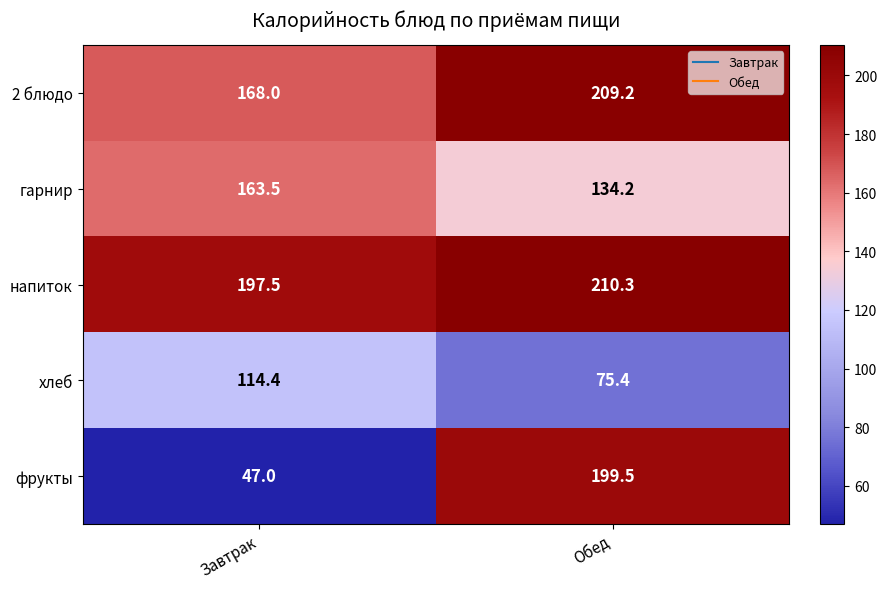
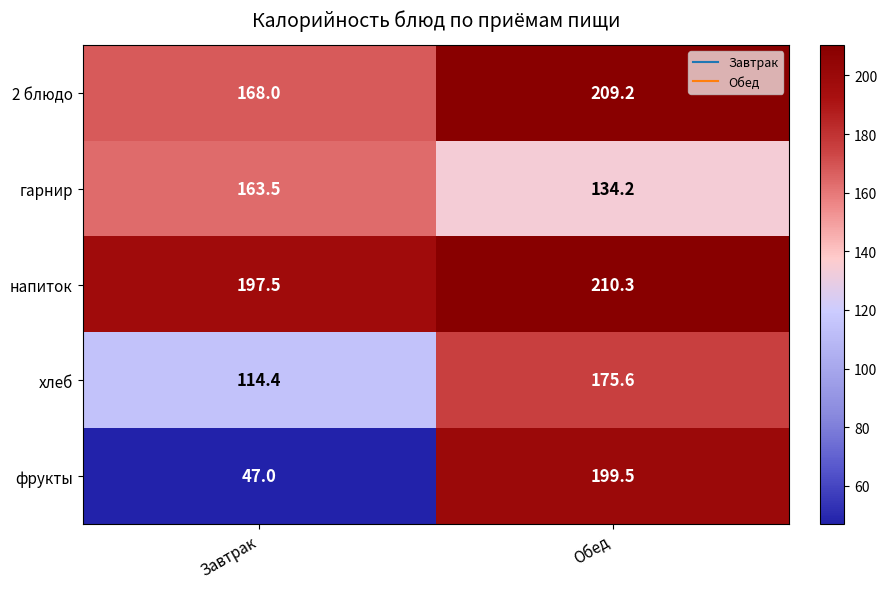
  {
    "2 блюдо": {
      "Завтрак": 168.0,
      "Обед": 209.2
    },
    "гарнир": {
      "Завтрак": 163.5,
      "Обед": 134.2
    },
    "напиток": {
      "Завтрак": 197.5,
      "Обед": 210.3
    },
    "хлеб": {
      "Завтрак": 114.4,
-     "Обед": 75.4
+     "Обед": 175.6
    },
    "фрукты": {
      "Завтрак": 47.0,
      "Обед": 199.5
    }
  }
